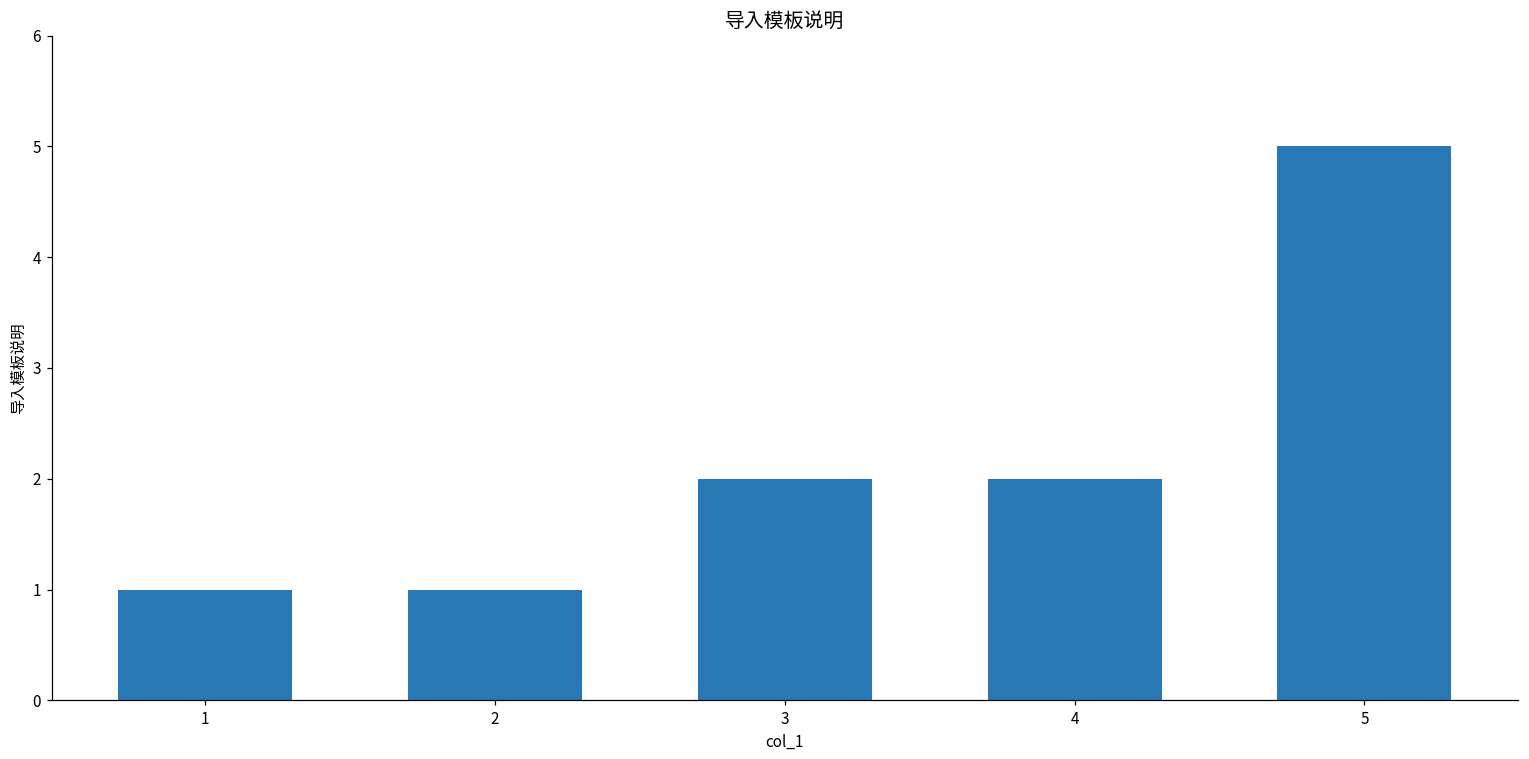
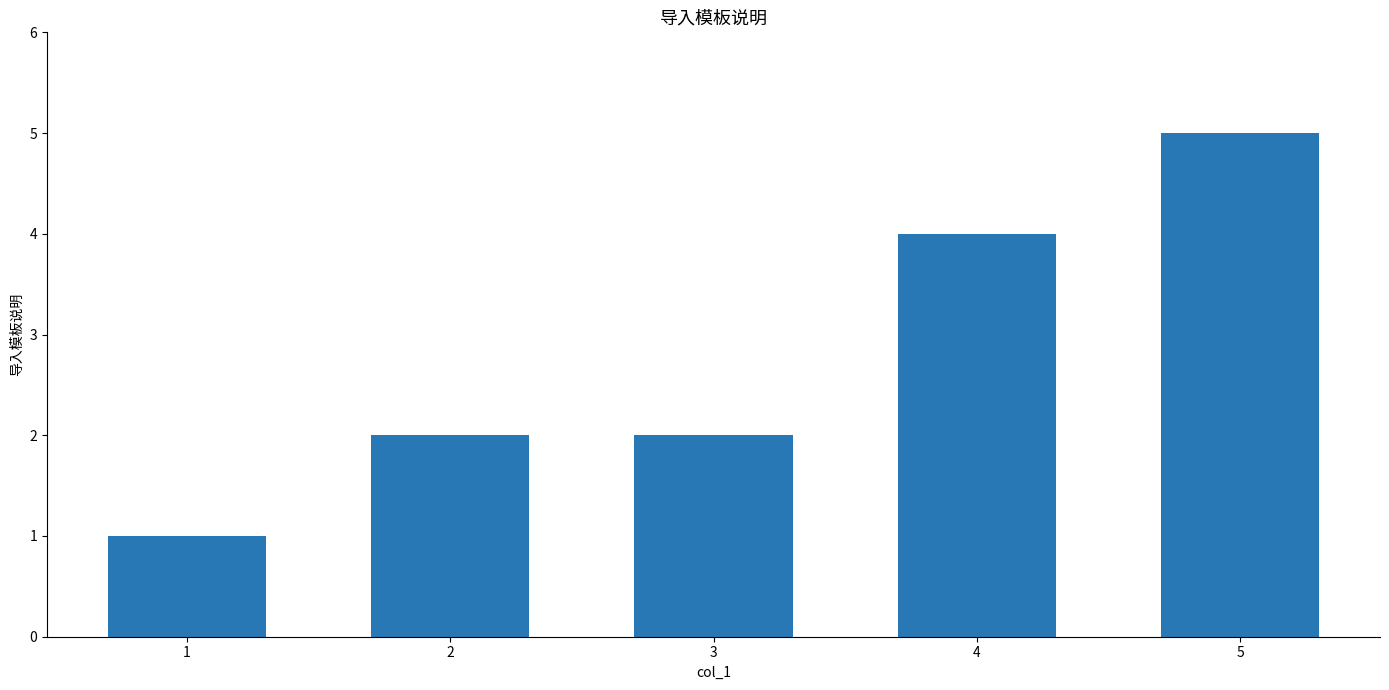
  {
    "1": 1,
-   "2": 1,
+   "2": 2,
    "3": 2,
-   "4": 2,
+   "4": 4,
    "5": 5
  }
